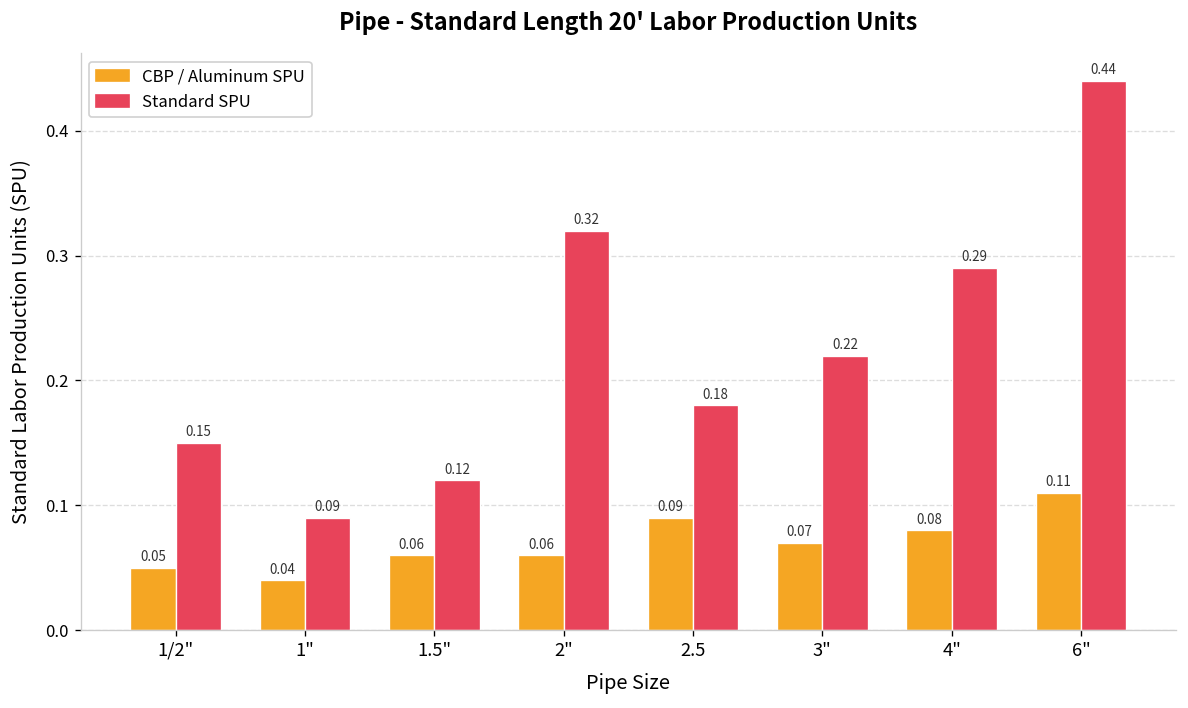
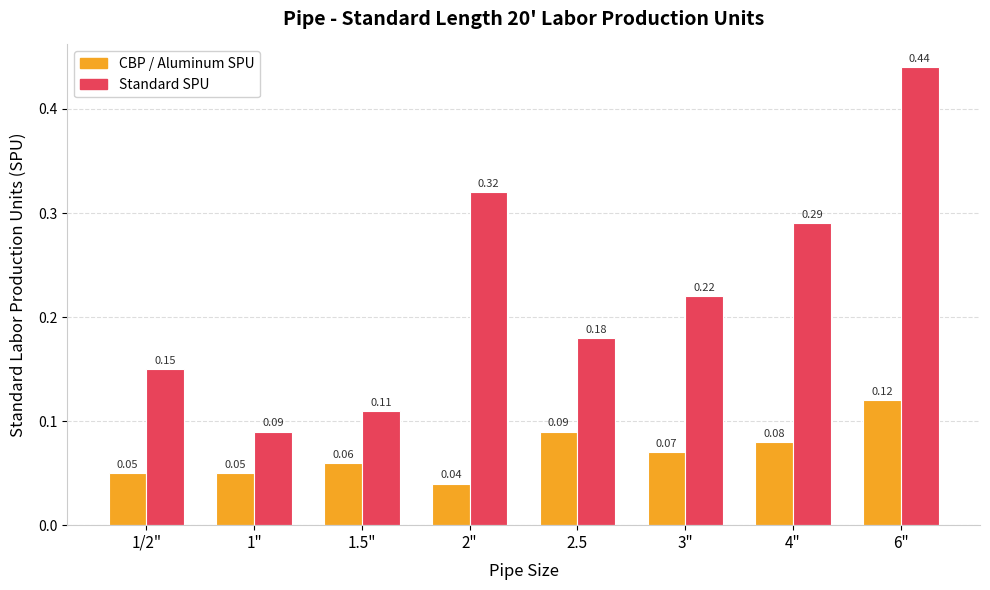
  {
    "CBP / Aluminum SPU": {
      "1/2\"": 0.05,
-     "1\"": 0.04,
+     "1\"": 0.05,
      "1.5\"": 0.06,
-     "2\"": 0.06,
+     "2\"": 0.04,
      "2.5": 0.09,
      "3\"": 0.07,
      "4\"": 0.08,
-     "6\"": 0.11
+     "6\"": 0.12
    },
    "Standard SPU": {
      "1/2\"": 0.15,
      "1\"": 0.09,
-     "1.5\"": 0.12,
+     "1.5\"": 0.11,
      "2\"": 0.32,
      "2.5": 0.18,
      "3\"": 0.22,
      "4\"": 0.29,
      "6\"": 0.44
    }
  }
